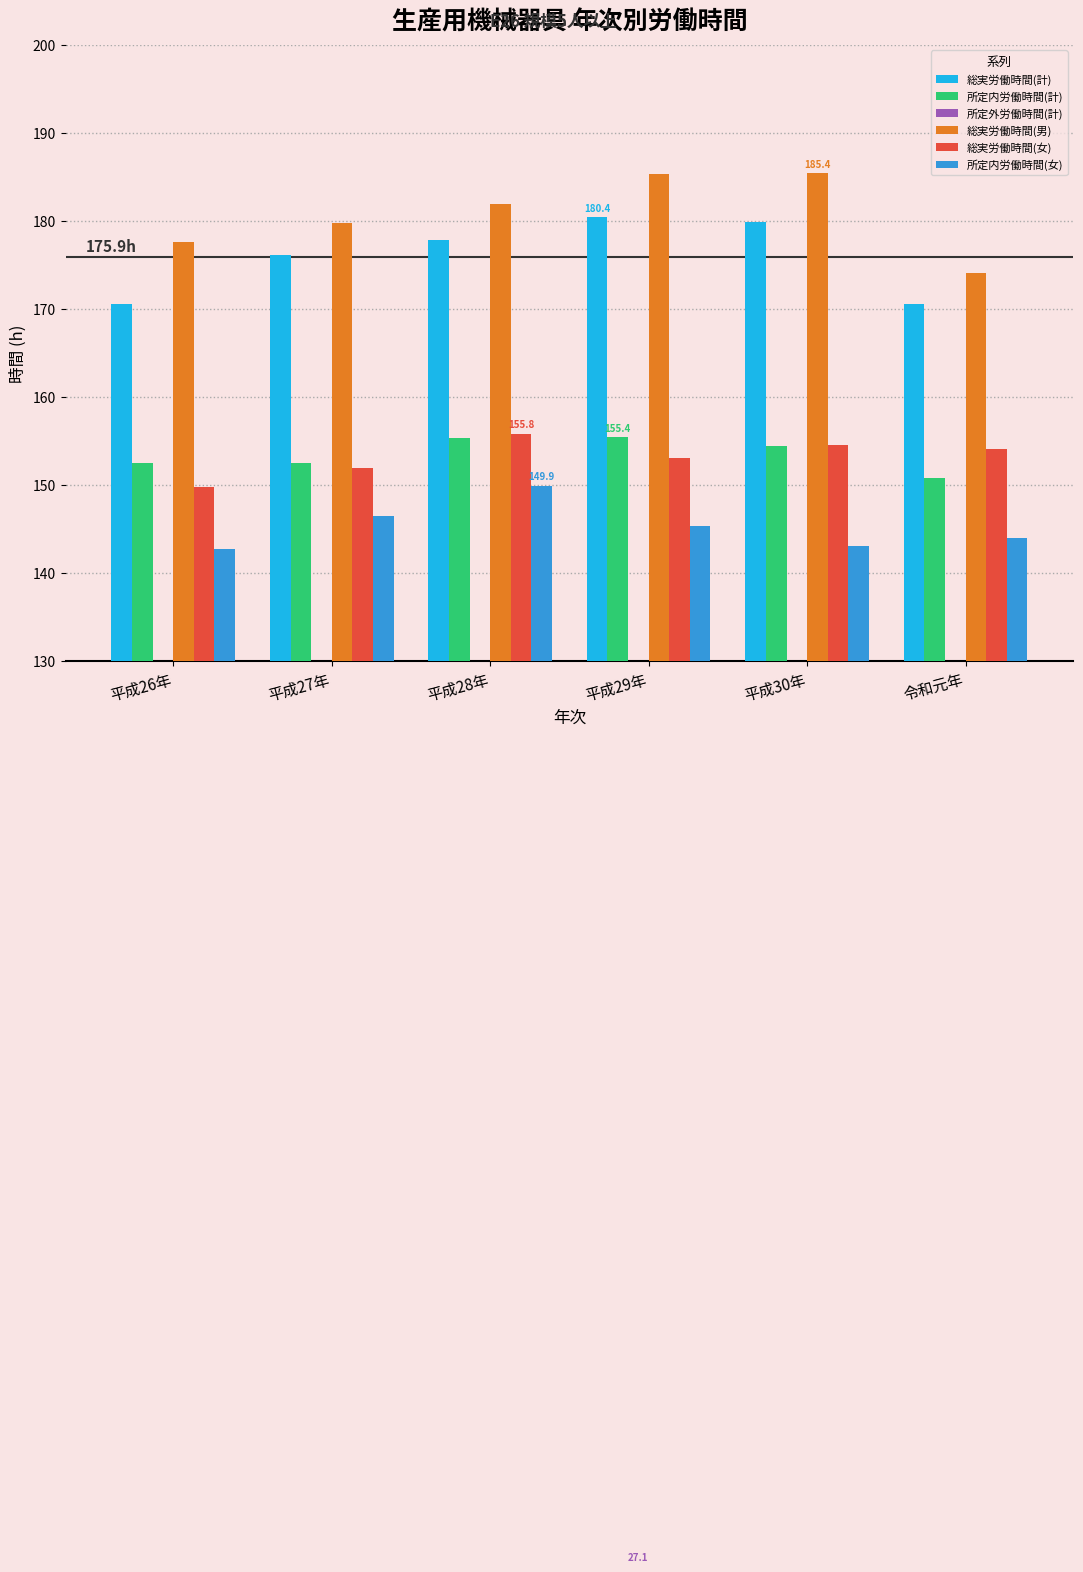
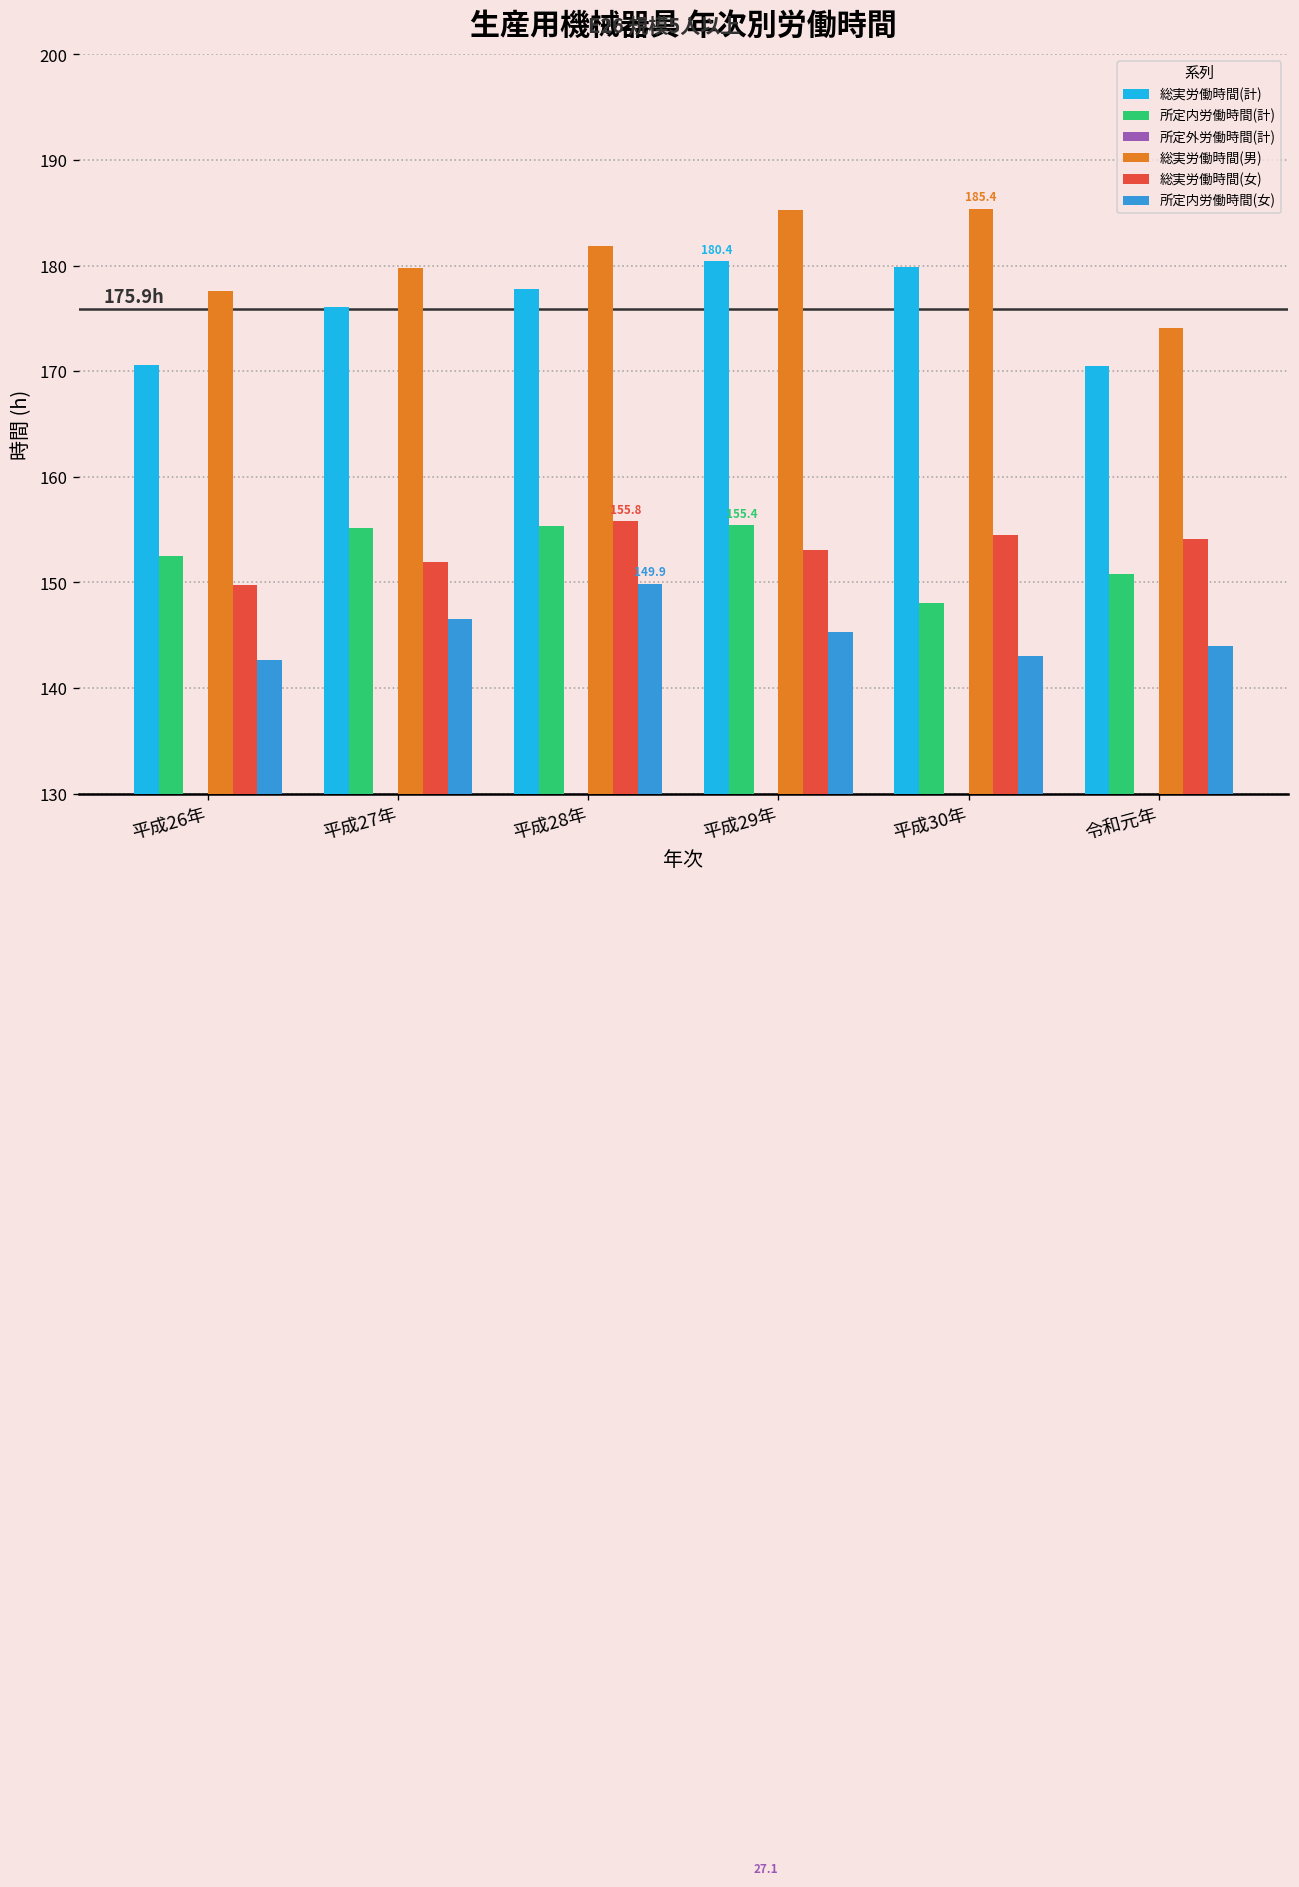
  {
    "所定内労働時間(計)": {
      "平成26年": 153,
-     "平成27年": 153,
+     "平成27年": 155,
      "平成28年": 155,
-     "平成30年": 154,
+     "平成30年": 148,
      "令和元年": 151
    }
  }
